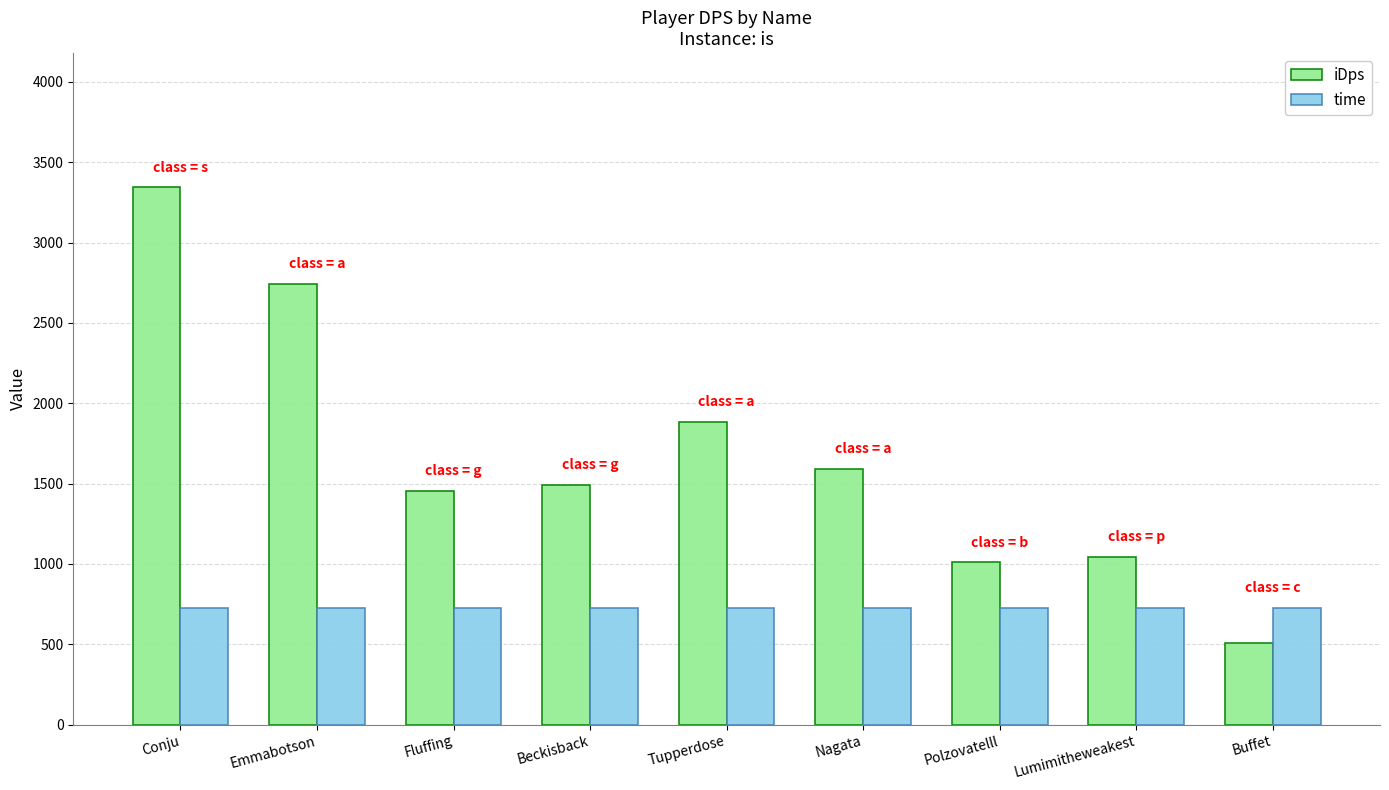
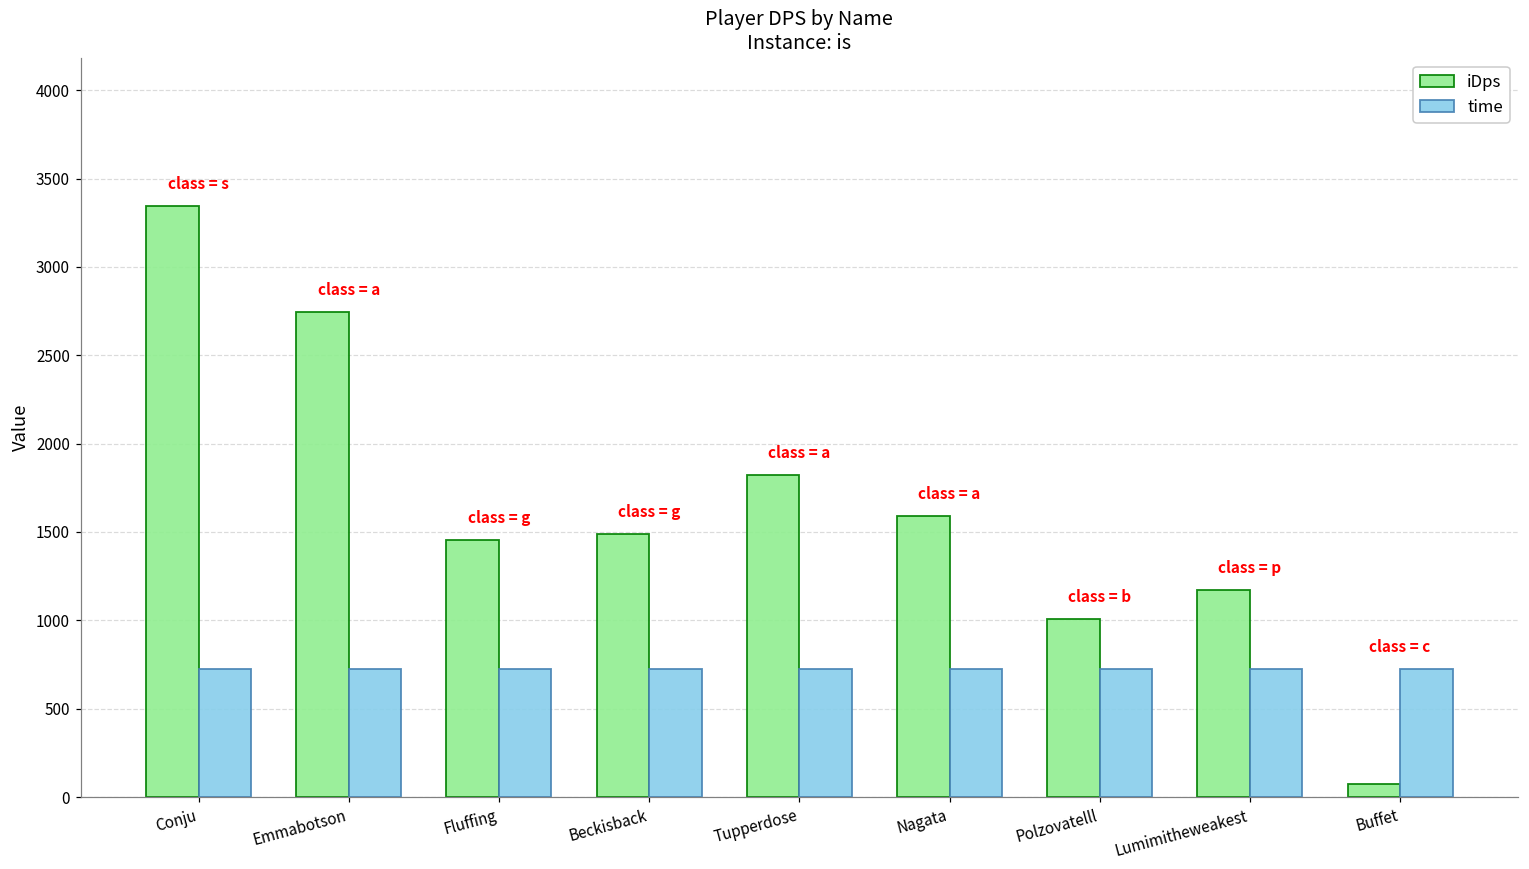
  {
    "iDps": {
      "Conju": 3340,
      "Emmabotson": 2740,
      "Fluffing": 1450,
      "Beckisback": 1490,
-     "Tupperdose": 1880,
+     "Tupperdose": 1820,
      "Nagata": 1590,
      "Polzovatelll": 1010,
-     "Lumimitheweakest": 1040,
-     "Buffet": 510
+     "Lumimitheweakest": 1170,
+     "Buffet": 70
    },
    "time": {
      "Conju": 730,
      "Emmabotson": 730,
      "Fluffing": 730,
      "Beckisback": 730,
      "Tupperdose": 730,
      "Nagata": 730,
      "Polzovatelll": 730,
      "Lumimitheweakest": 730,
      "Buffet": 730
    }
  }
